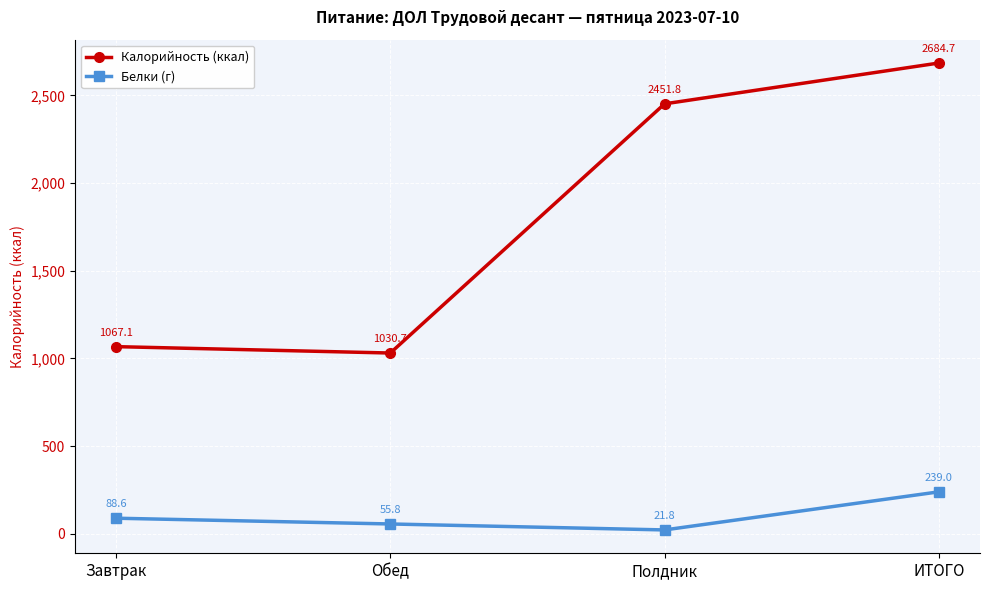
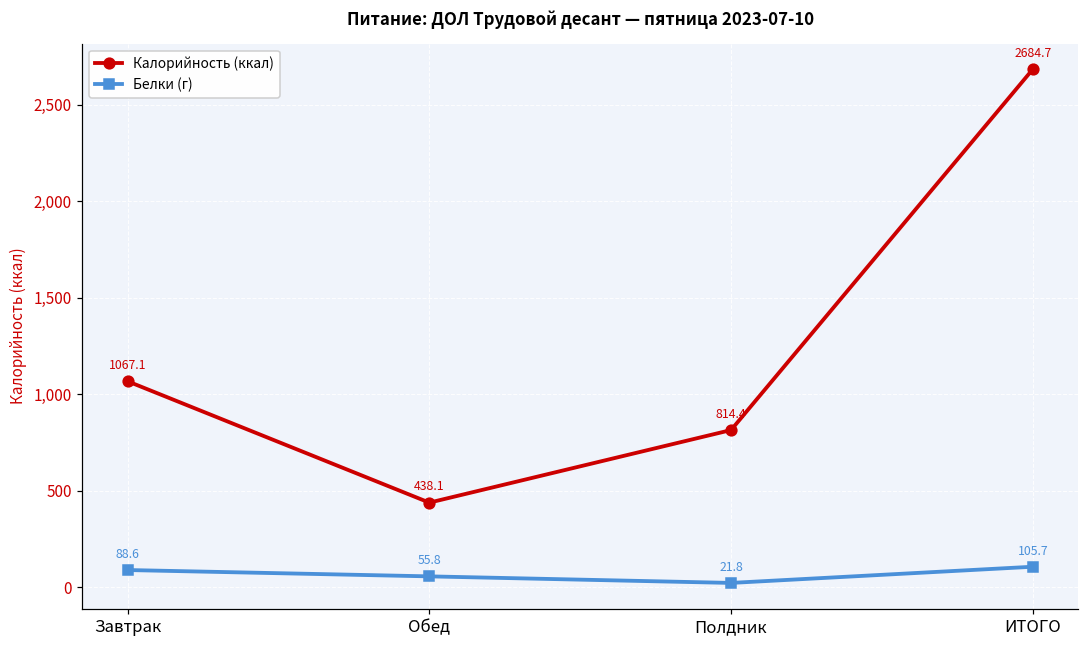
  {
    "Калорийность (ккал)": {
      "Завтрак": 1067.1,
-     "Обед": 1030.7,
-     "Полдник": 2451.8,
+     "Обед": 438.1,
+     "Полдник": 814.4,
      "ИТОГО": 2684.7
    },
    "Белки (г)": {
      "Завтрак": 88.6,
      "Обед": 55.8,
      "Полдник": 21.8,
-     "ИТОГО": 239.0
+     "ИТОГО": 105.7
    }
  }
